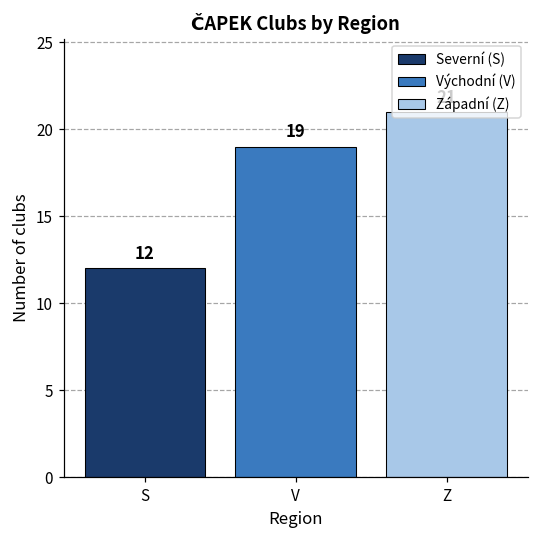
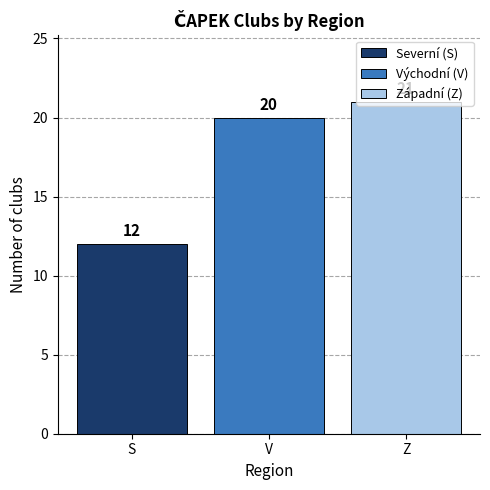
  {
    "S": 12,
-   "V": 19
+   "V": 20
  }
